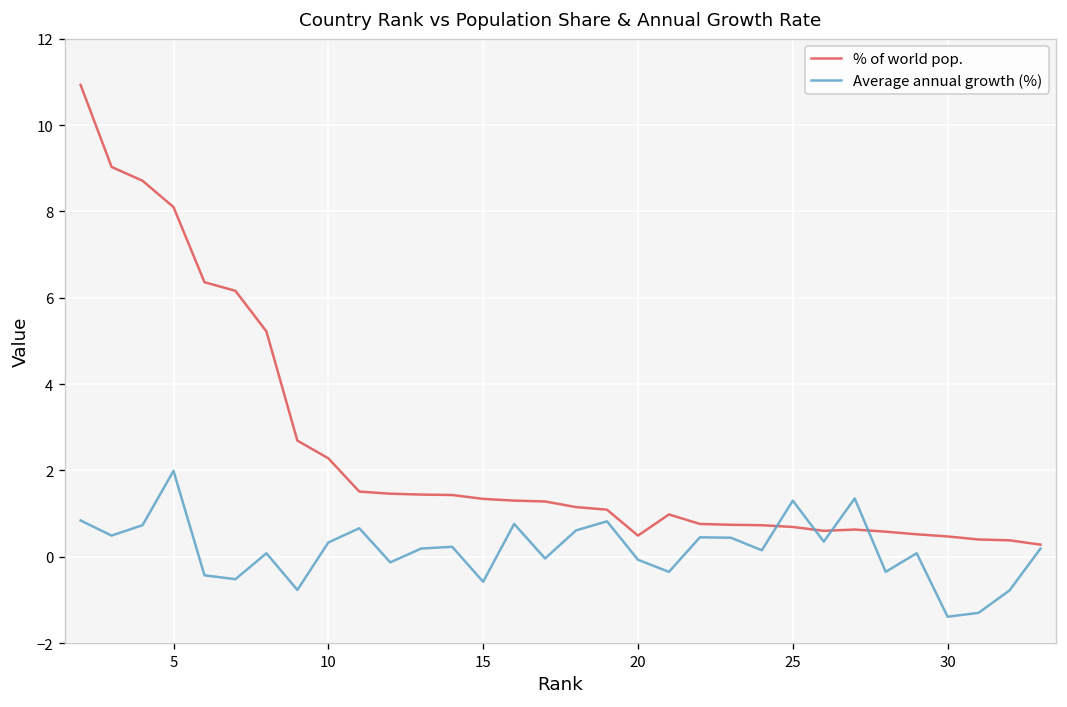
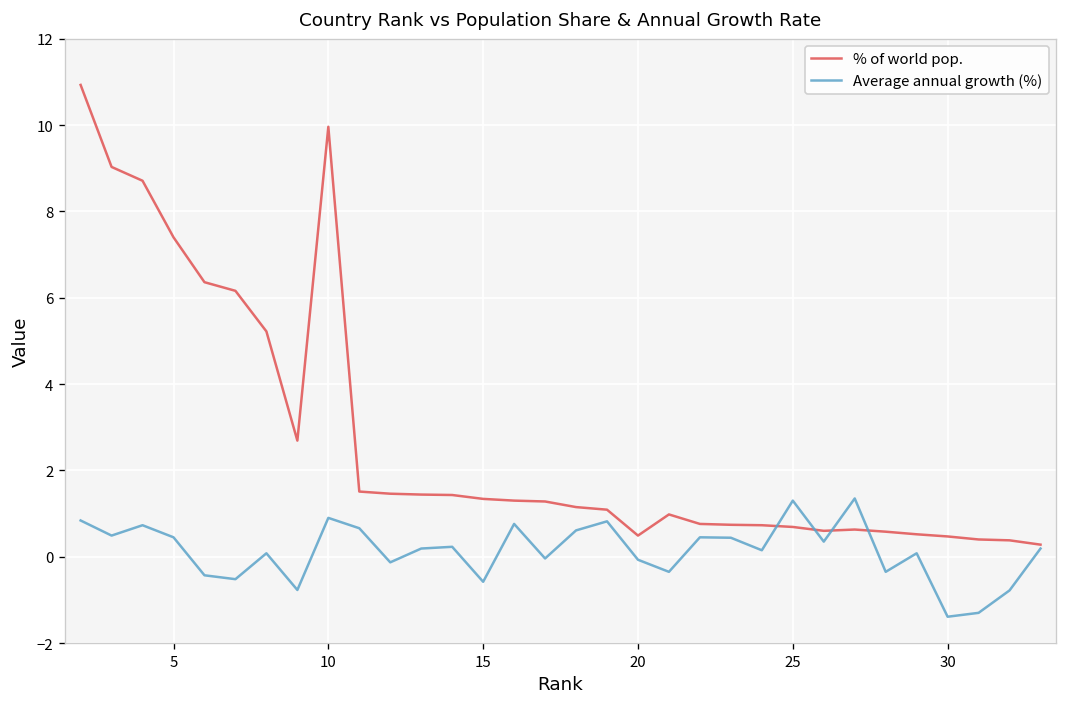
  {
    "% of world pop.": {
-     "5": 8.1,
-     "10": 2.3,
+     "5": 7.4,
+     "10": 10.0,
      "15": 1.3,
      "20": 0.5,
      "25": 0.7,
      "30": 0.5
    },
    "Average annual growth (%)": {
-     "5": 2.0,
-     "10": 0.3,
+     "5": 0.5,
+     "10": 0.9,
      "15": -0.6,
      "20": -0.1,
      "25": 1.3,
      "30": -1.4
    }
  }
